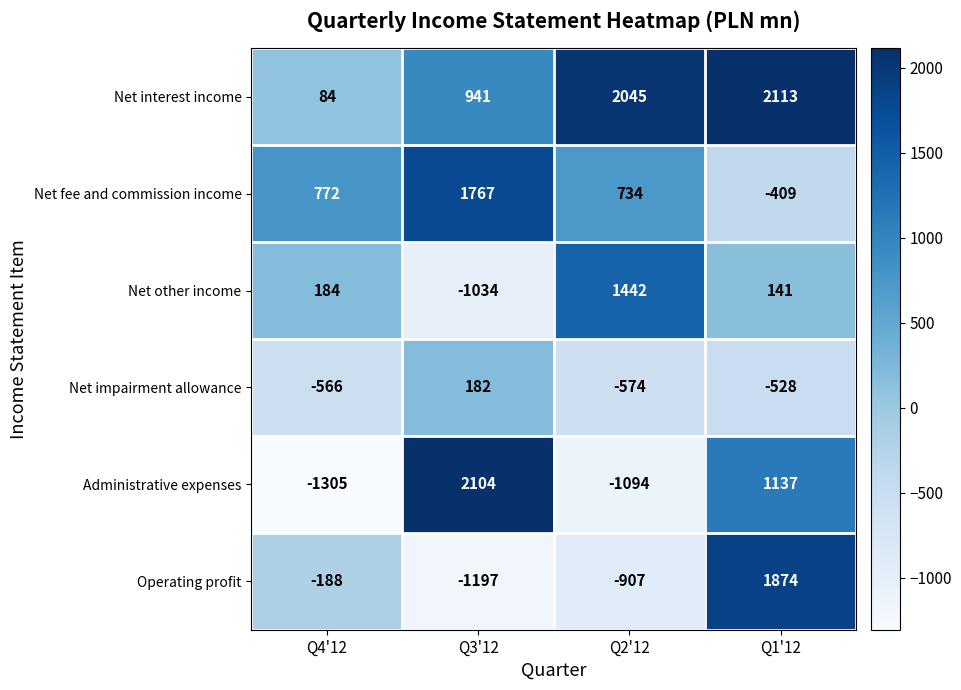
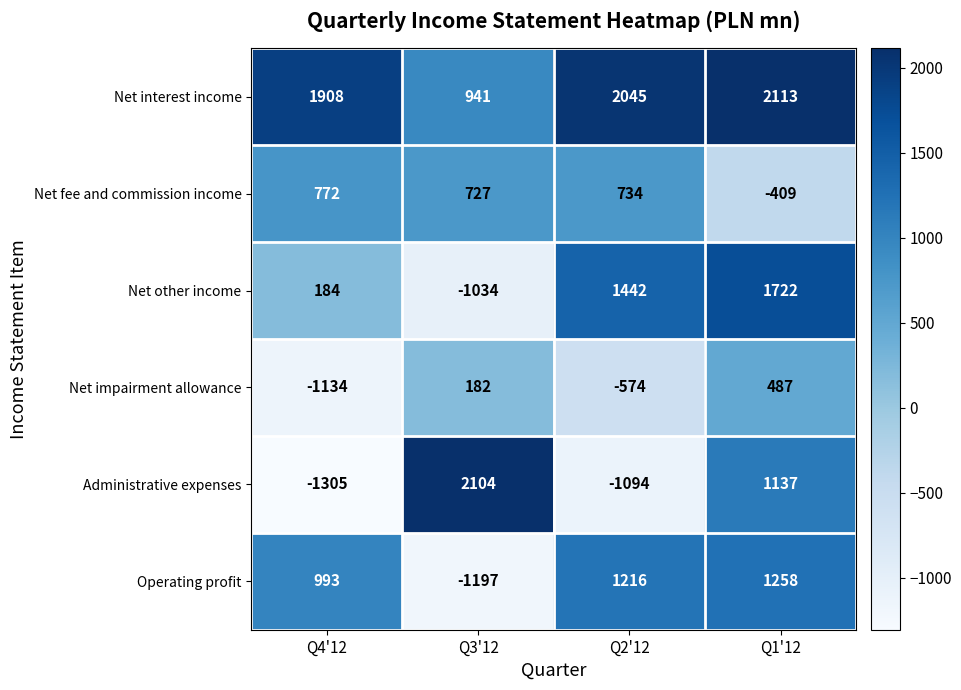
  {
    "Net interest income": {
-     "Q4'12": 84,
+     "Q4'12": 1908,
      "Q3'12": 941,
      "Q2'12": 2045,
      "Q1'12": 2113
    },
    "Net fee and commission income": {
      "Q4'12": 772,
-     "Q3'12": 1767,
+     "Q3'12": 727,
      "Q2'12": 734,
      "Q1'12": -409
    },
    "Net other income": {
      "Q4'12": 184,
      "Q3'12": -1034,
      "Q2'12": 1442,
-     "Q1'12": 141
+     "Q1'12": 1722
    },
    "Net impairment allowance": {
-     "Q4'12": -566,
+     "Q4'12": -1134,
      "Q3'12": 182,
      "Q2'12": -574,
-     "Q1'12": -528
+     "Q1'12": 487
    },
    "Administrative expenses": {
      "Q4'12": -1305,
      "Q3'12": 2104,
      "Q2'12": -1094,
      "Q1'12": 1137
    },
    "Operating profit": {
-     "Q4'12": -188,
+     "Q4'12": 993,
      "Q3'12": -1197,
-     "Q2'12": -907,
-     "Q1'12": 1874
+     "Q2'12": 1216,
+     "Q1'12": 1258
    }
  }
